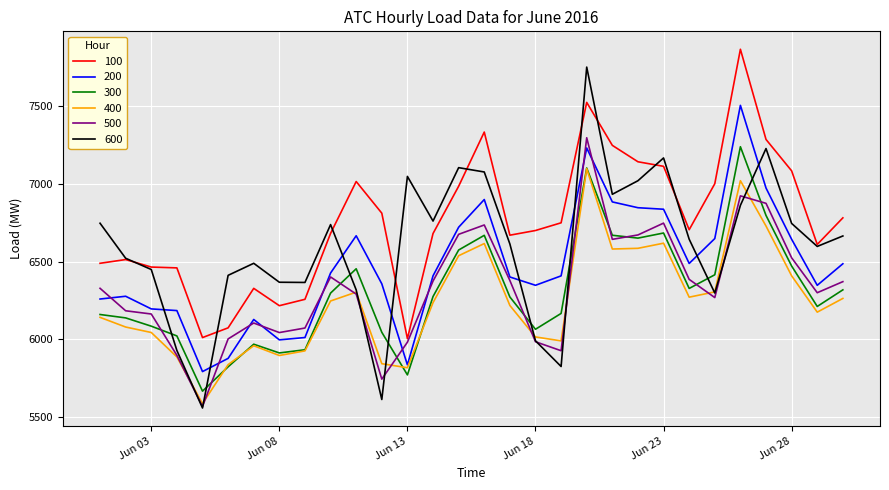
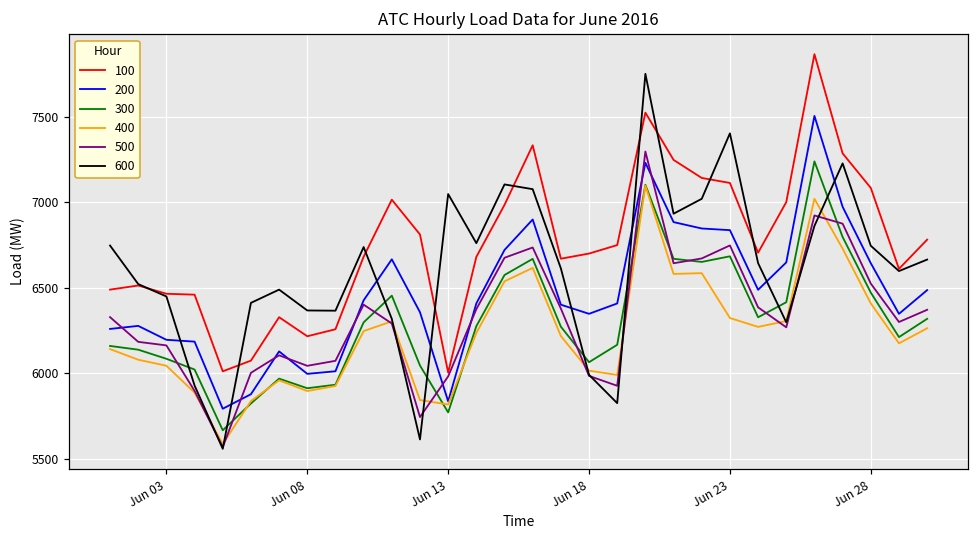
  {
    "100": {
      "Jun 08": 6220,
      "Jun 13": 6000,
      "Jun 18": 6700,
      "Jun 23": 7110,
      "Jun 28": 7080
    },
    "200": {
      "Jun 03": 6200,
      "Jun 08": 6000,
      "Jun 13": 5830,
      "Jun 18": 6350,
      "Jun 23": 6840,
      "Jun 28": 6640
    },
    "300": {
      "Jun 03": 6080,
      "Jun 08": 5910,
      "Jun 13": 5770,
      "Jun 18": 6060,
      "Jun 23": 6680,
      "Jun 28": 6470
    },
    "400": {
      "Jun 03": 6040,
      "Jun 08": 5900,
      "Jun 13": 5820,
      "Jun 18": 6010,
-     "Jun 23": 6620,
+     "Jun 23": 6320,
      "Jun 28": 6410
    },
    "500": {
      "Jun 03": 6160,
      "Jun 08": 6040,
      "Jun 13": 5980,
      "Jun 23": 6750,
      "Jun 28": 6520
    },
    "600": {
      "Jun 08": 6370,
      "Jun 13": 7050,
-     "Jun 23": 7170,
+     "Jun 23": 7400,
      "Jun 28": 6750
    }
  }
